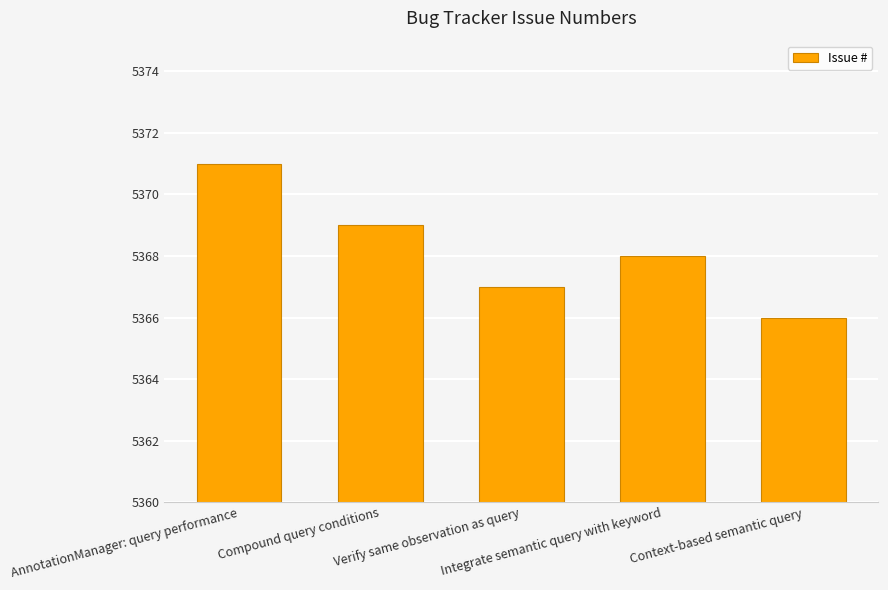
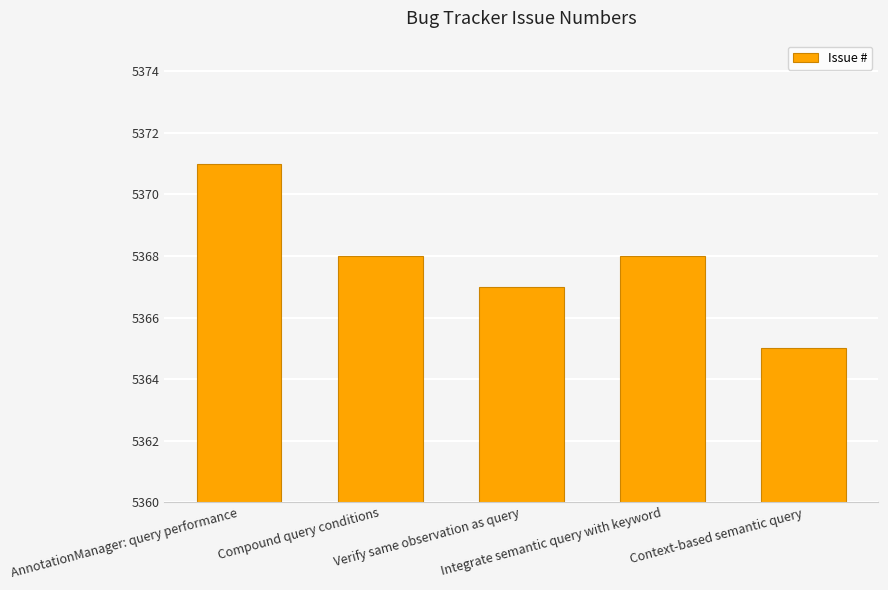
  {
    "AnnotationManager: query performance": 5371,
-   "Compound query conditions": 5369,
+   "Compound query conditions": 5368,
    "Verify same observation as query": 5367,
    "Integrate semantic query with keyword": 5368,
-   "Context-based semantic query": 5366
+   "Context-based semantic query": 5365
  }
